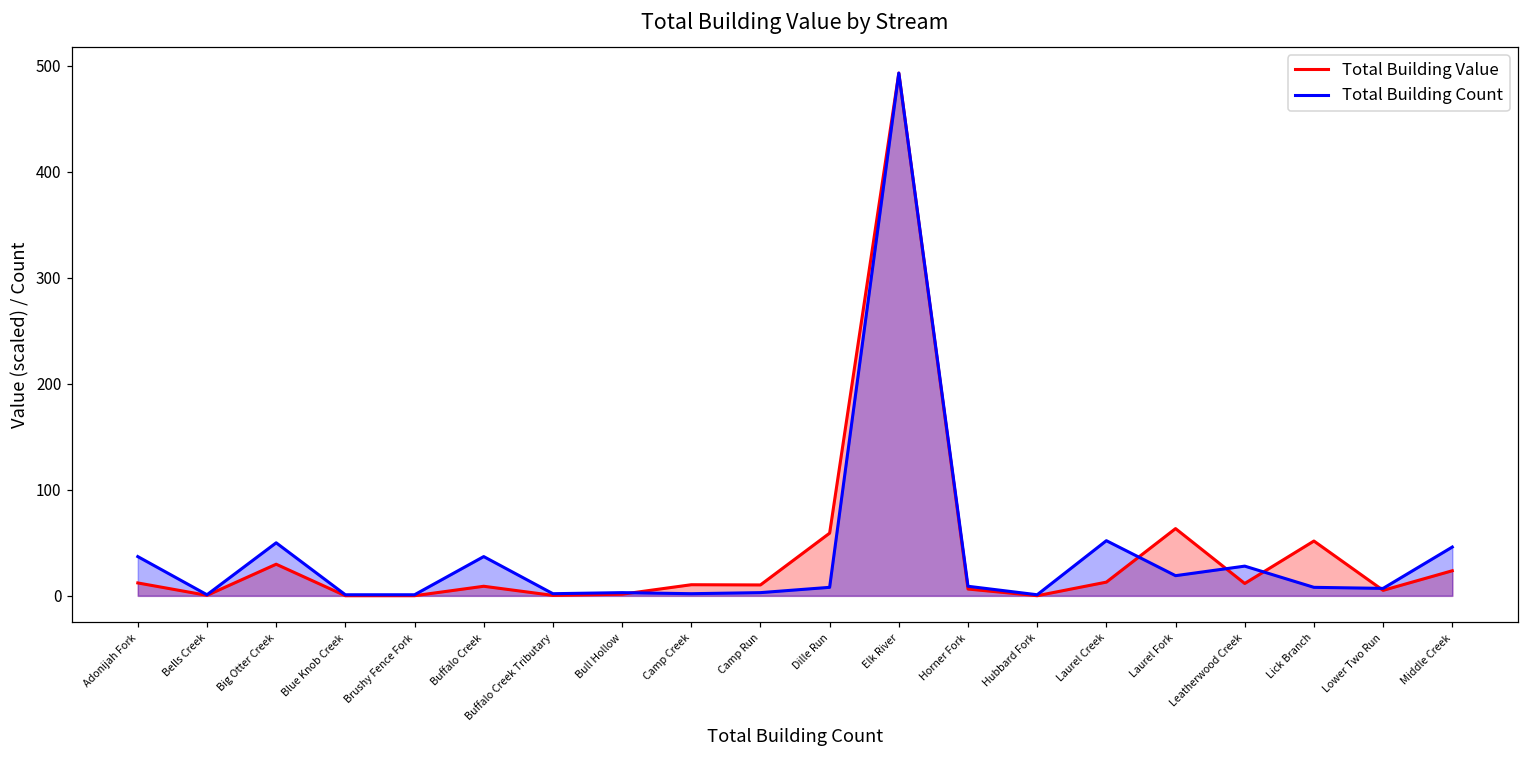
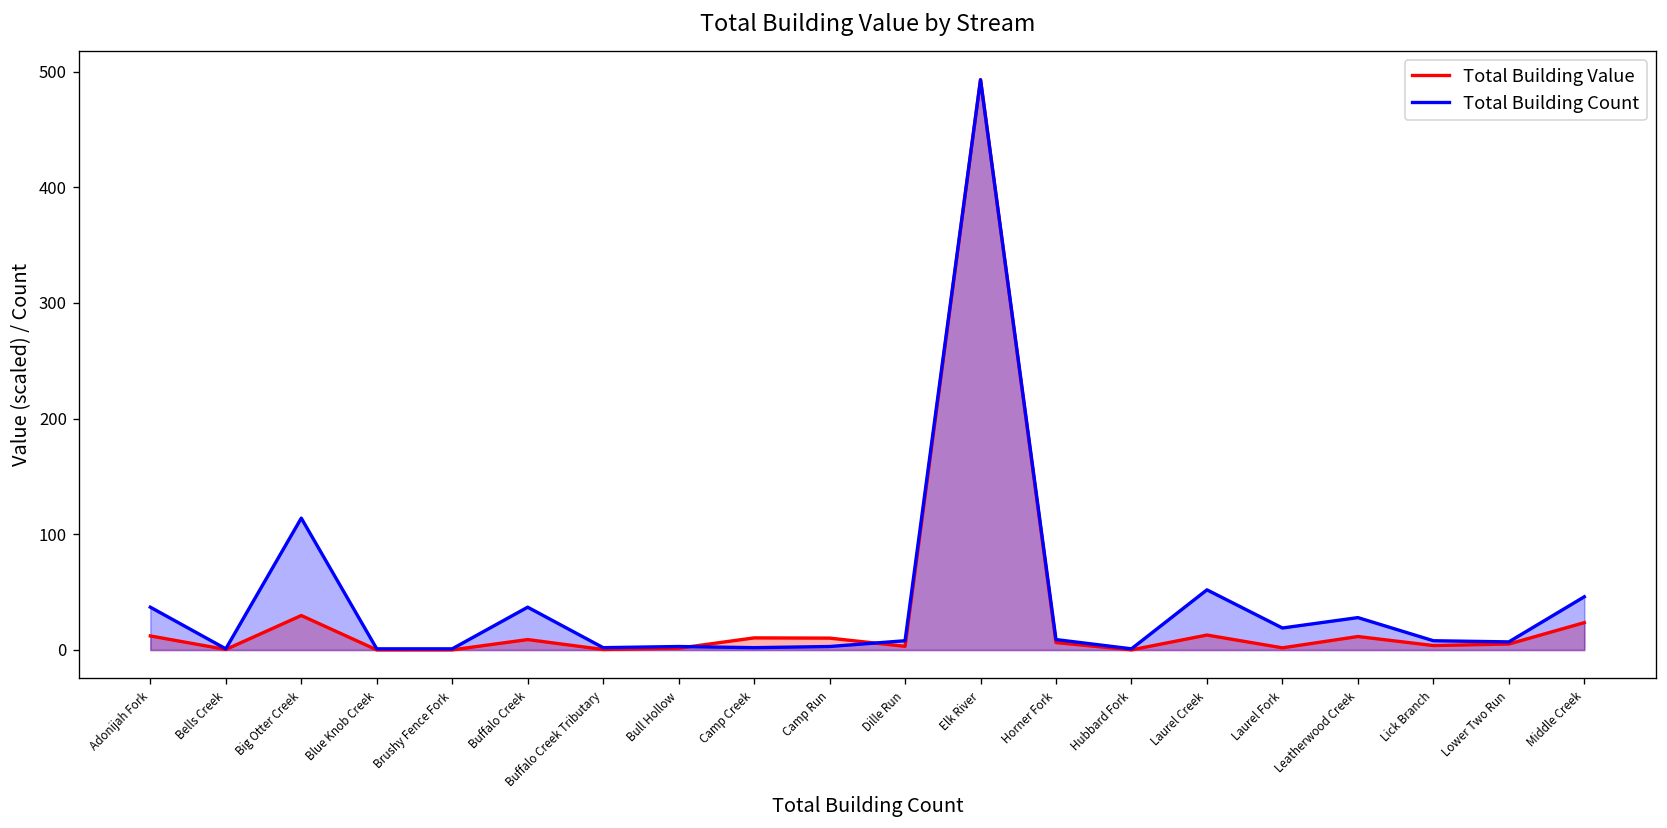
  {
    "Total Building Value": {
      "Adonijah Fork": 10,
      "Big Otter Creek": 30,
      "Buffalo Creek": 10,
      "Camp Creek": 10,
      "Camp Run": 10,
-     "Dille Run": 60,
+     "Dille Run": 0,
      "Laurel Creek": 10,
-     "Laurel Fork": 60,
+     "Laurel Fork": 0,
      "Leatherwood Creek": 10,
-     "Lick Branch": 50,
+     "Lick Branch": 0,
      "Middle Creek": 20
    },
    "Total Building Count": {
      "Adonijah Fork": 40,
-     "Big Otter Creek": 50,
+     "Big Otter Creek": 110,
      "Buffalo Creek": 40,
      "Camp Creek": 0,
      "Camp Run": 0,
      "Dille Run": 10,
      "Laurel Creek": 50,
      "Laurel Fork": 20,
      "Leatherwood Creek": 30,
      "Lick Branch": 10,
      "Middle Creek": 50
    }
  }
